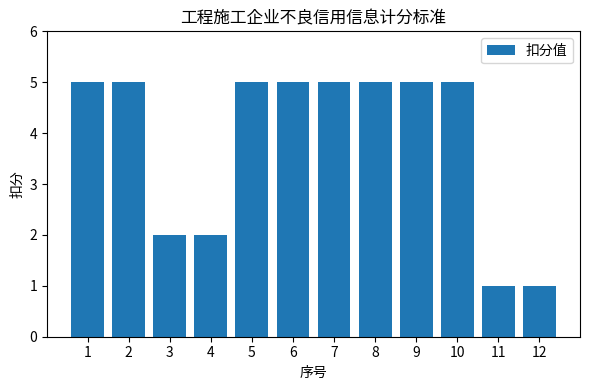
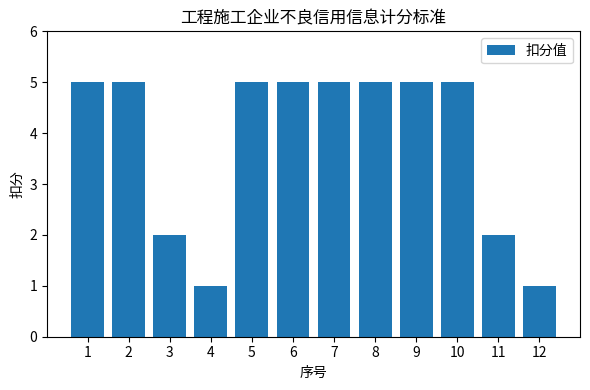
  {
    "1": 5,
    "2": 5,
    "3": 2,
-   "4": 2,
+   "4": 1,
    "5": 5,
    "6": 5,
    "7": 5,
    "8": 5,
    "9": 5,
    "10": 5,
-   "11": 1,
+   "11": 2,
    "12": 1
  }
